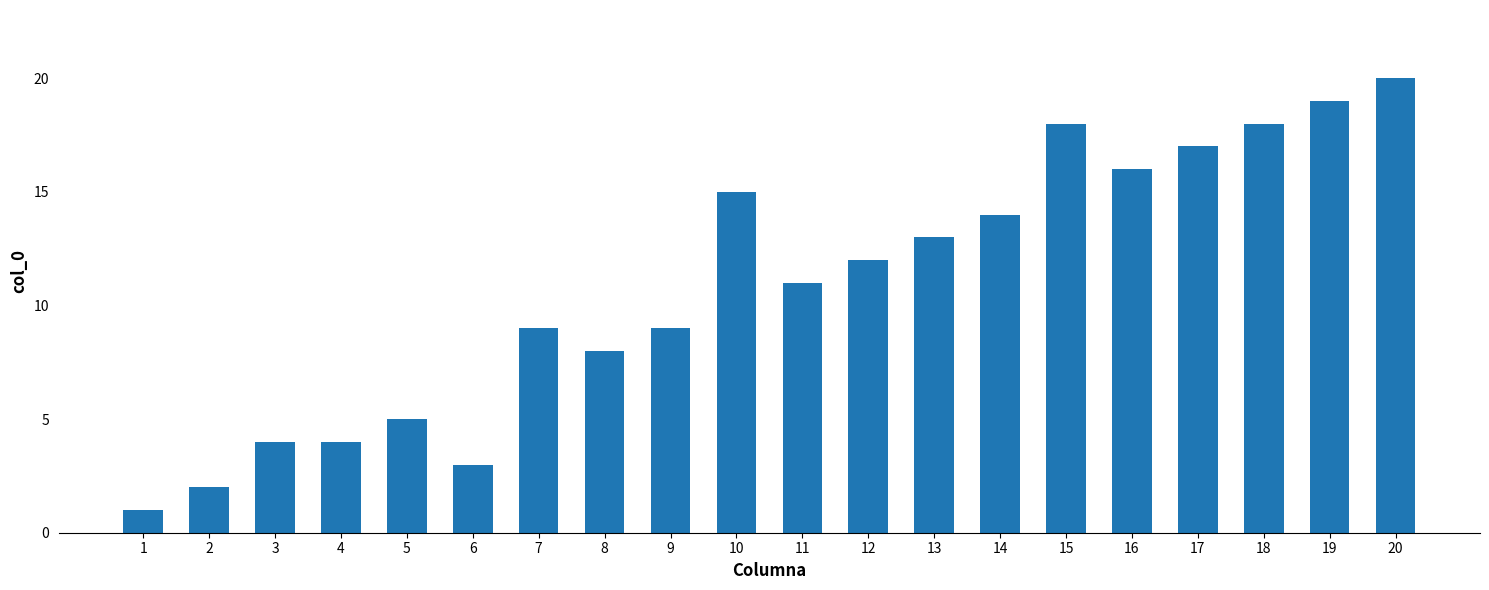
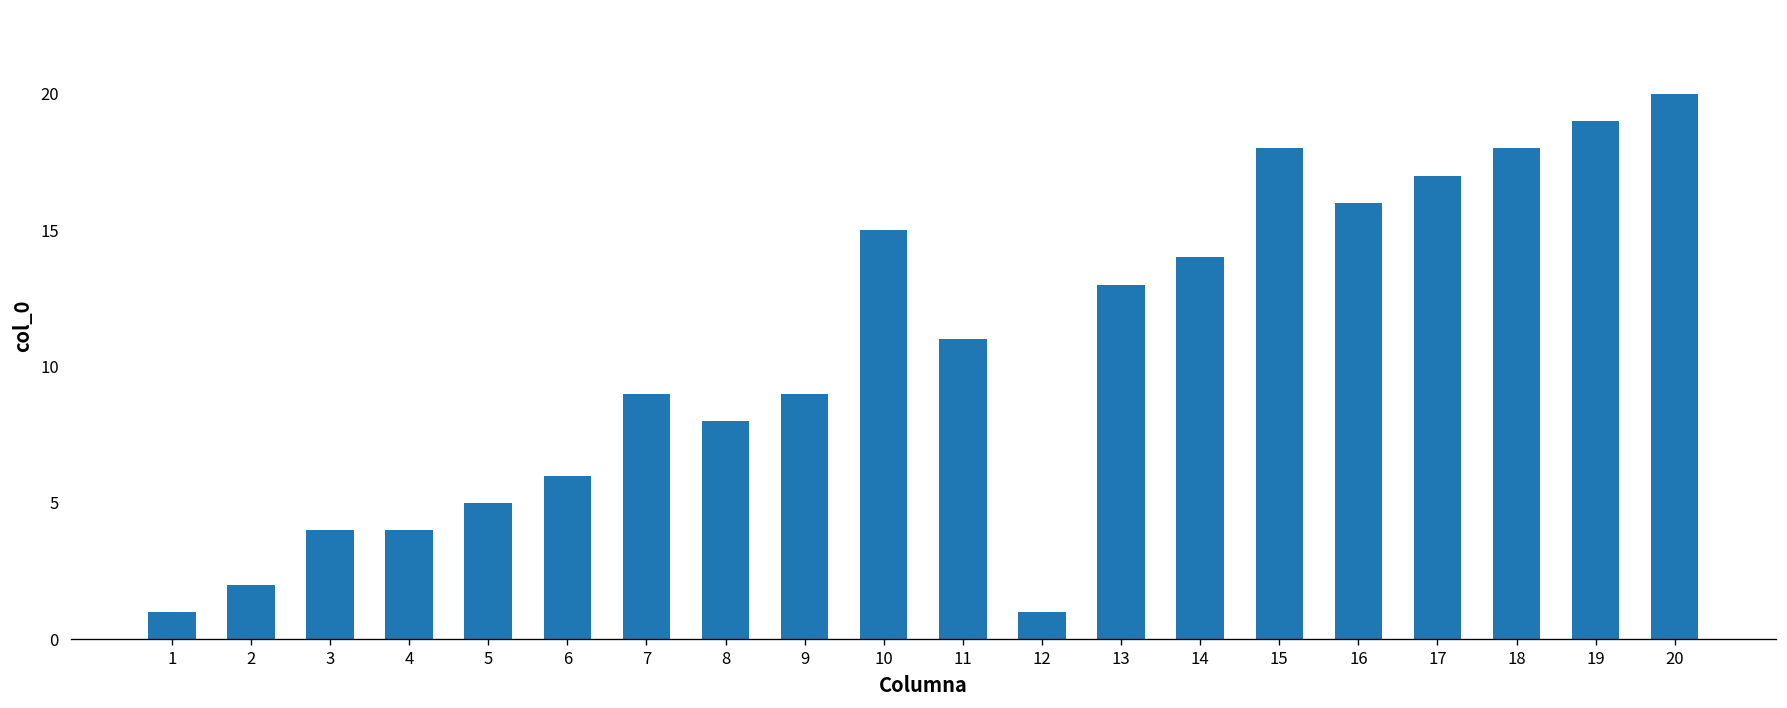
  {
    "1": 1,
    "2": 2,
    "3": 4,
    "4": 4,
    "5": 5,
-   "6": 3,
+   "6": 6,
    "7": 9,
    "8": 8,
    "9": 9,
    "10": 15,
    "11": 11,
-   "12": 12,
+   "12": 1,
    "13": 13,
    "14": 14,
    "15": 18,
    "16": 16,
    "17": 17,
    "18": 18,
    "19": 19,
    "20": 20
  }
